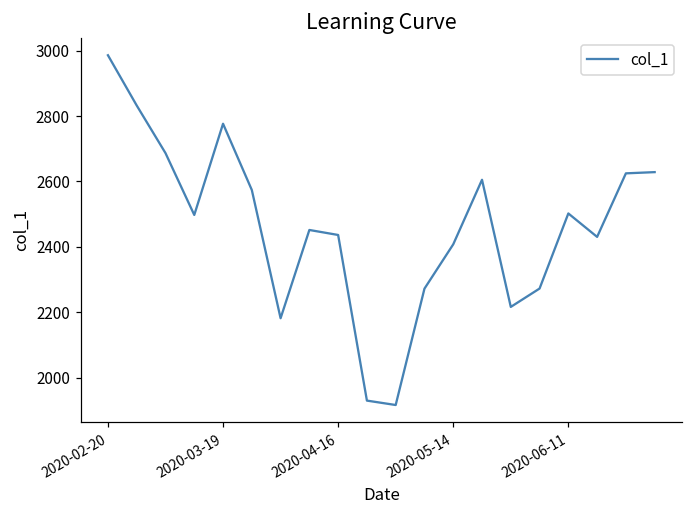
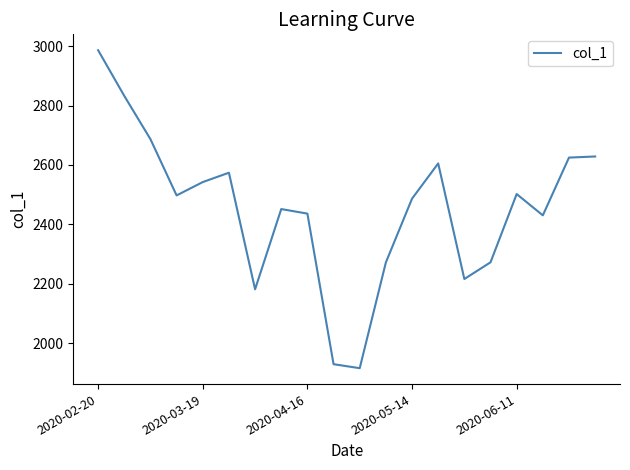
  {
    "2020-02-20": 2990,
-   "2020-03-19": 2780,
+   "2020-03-19": 2540,
    "2020-04-16": 2440,
-   "2020-05-14": 2410,
+   "2020-05-14": 2490,
    "2020-06-11": 2500
  }
